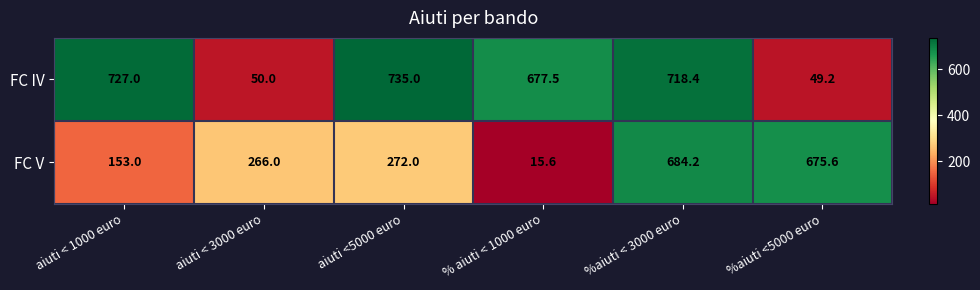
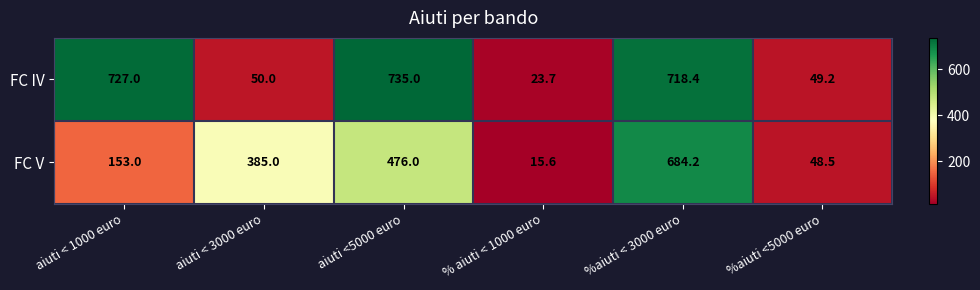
  {
    "FC IV": {
      "aiuti < 1000 euro": 727.0,
      "aiuti < 3000 euro": 50.0,
      "aiuti <5000 euro": 735.0,
-     "% aiuti < 1000 euro": 677.5,
+     "% aiuti < 1000 euro": 23.7,
      "%aiuti < 3000 euro": 718.4,
      "%aiuti <5000 euro": 49.2
    },
    "FC V": {
      "aiuti < 1000 euro": 153.0,
-     "aiuti < 3000 euro": 266.0,
-     "aiuti <5000 euro": 272.0,
+     "aiuti < 3000 euro": 385.0,
+     "aiuti <5000 euro": 476.0,
      "% aiuti < 1000 euro": 15.6,
      "%aiuti < 3000 euro": 684.2,
-     "%aiuti <5000 euro": 675.6
+     "%aiuti <5000 euro": 48.5
    }
  }
